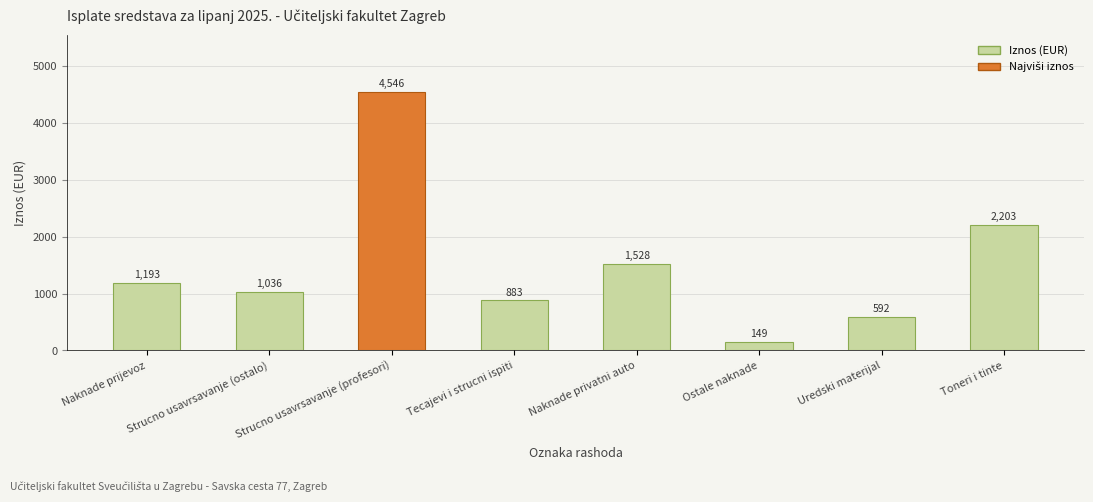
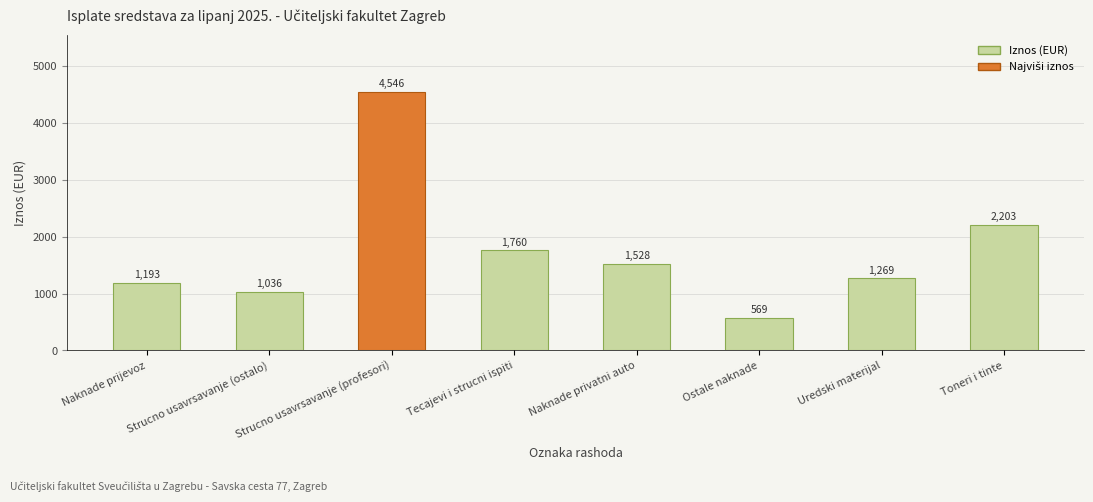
  {
    "Naknade prijevoz": "1,193",
    "Strucno usavrsavanje (ostalo)": "1,036",
    "Strucno usavrsavanje (profesori)": "4,546",
-   "Tecajevi i strucni ispiti": "883",
+   "Tecajevi i strucni ispiti": "1,760",
    "Naknade privatni auto": "1,528",
-   "Ostale naknade": "149",
-   "Uredski materijal": "592",
+   "Ostale naknade": "569",
+   "Uredski materijal": "1,269",
    "Toneri i tinte": "2,203"
  }
